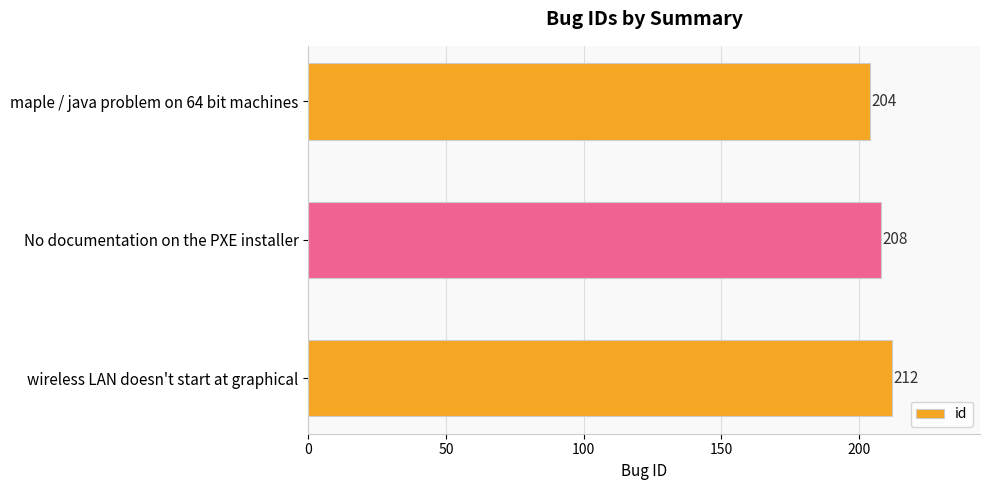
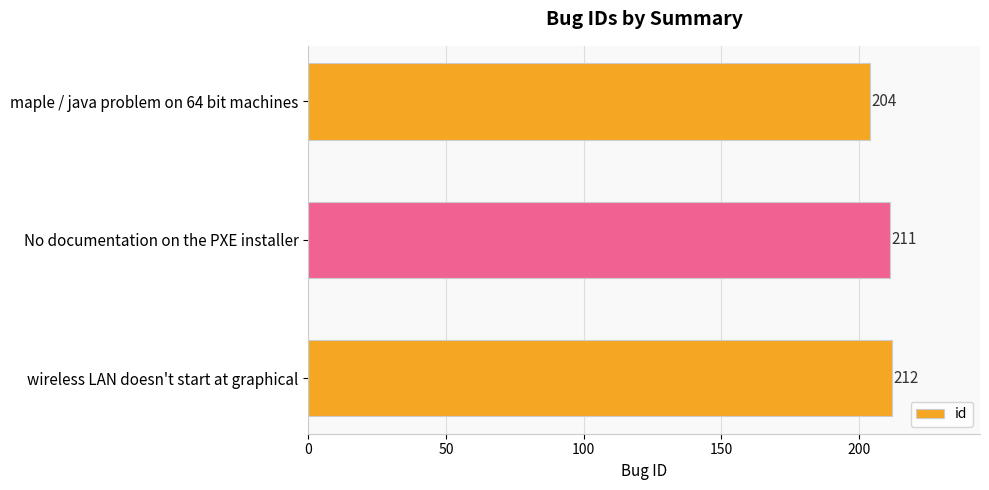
  {
    "maple / java problem on 64 bit machines": 204,
-   "No documentation on the PXE installer": 208,
+   "No documentation on the PXE installer": 211,
    "wireless LAN doesn't start at graphical": 212
  }
